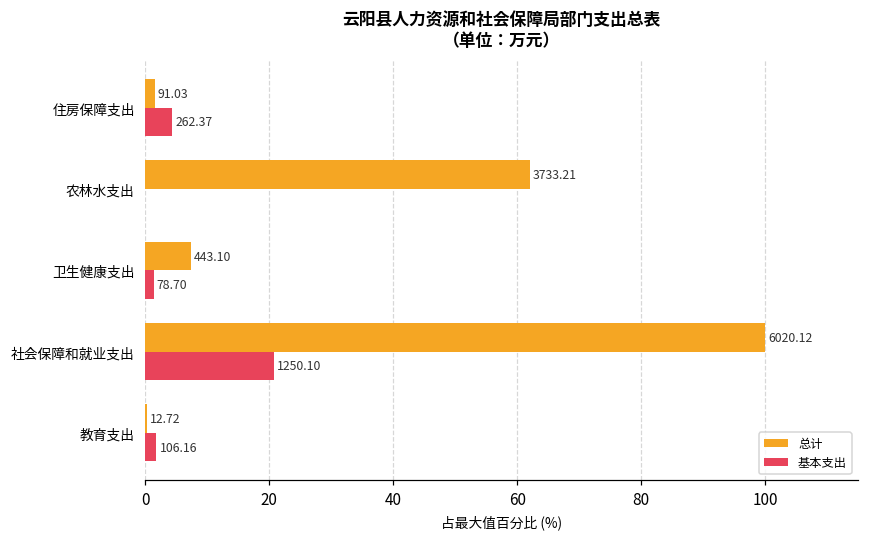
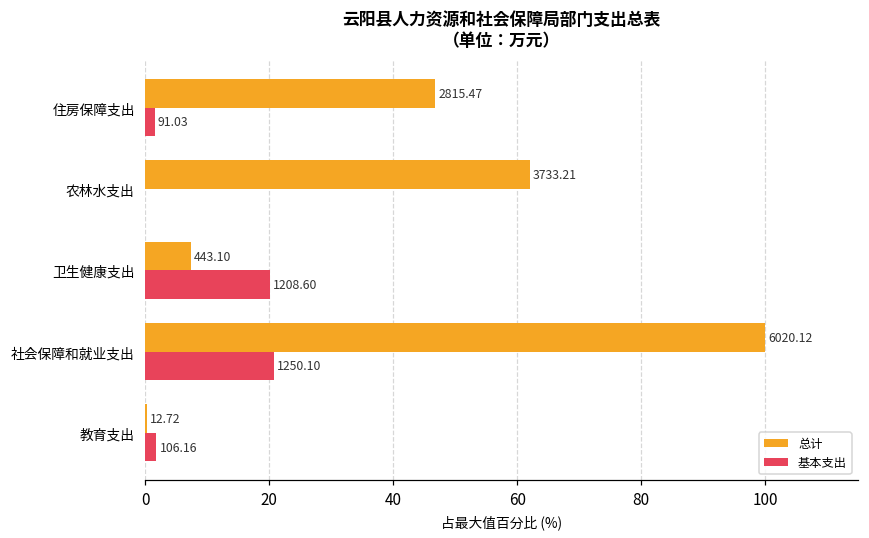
  {
    "总计": {
-     "住房保障支出": 91.03
+     "住房保障支出": 2815.47
    },
    "基本支出": {
-     "住房保障支出": 262.37,
-     "卫生健康支出": 78.70
+     "住房保障支出": 91.03,
+     "卫生健康支出": 1208.60
    }
  }
